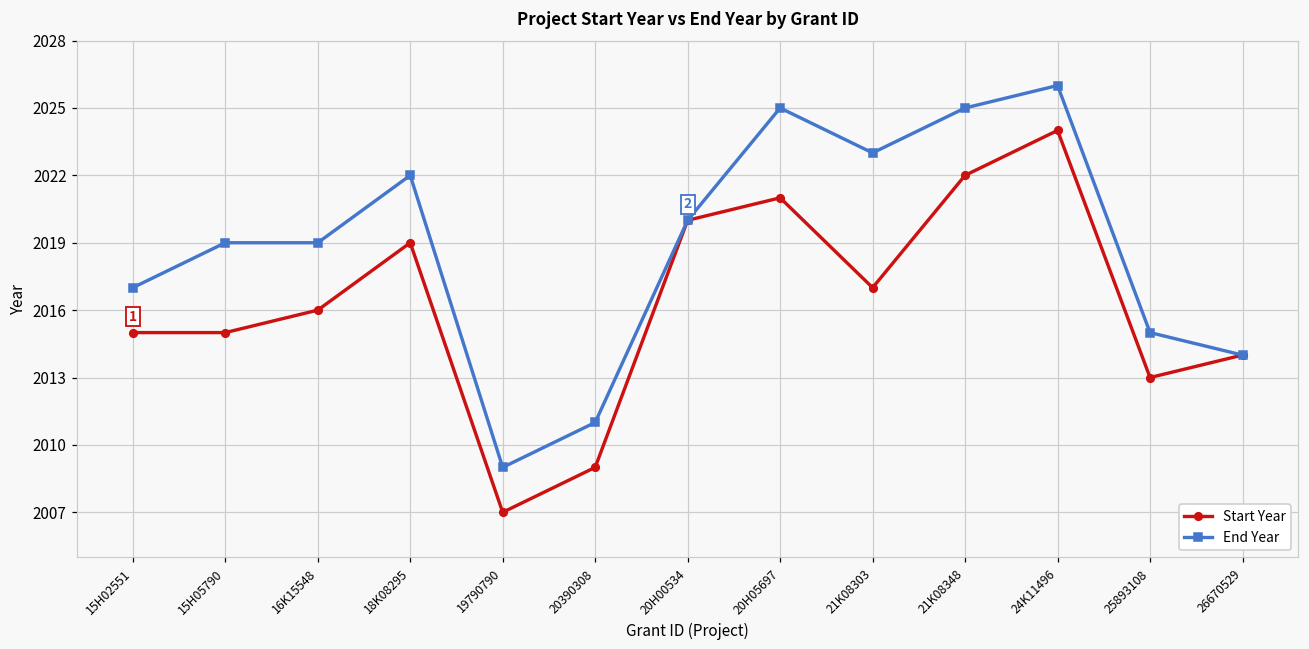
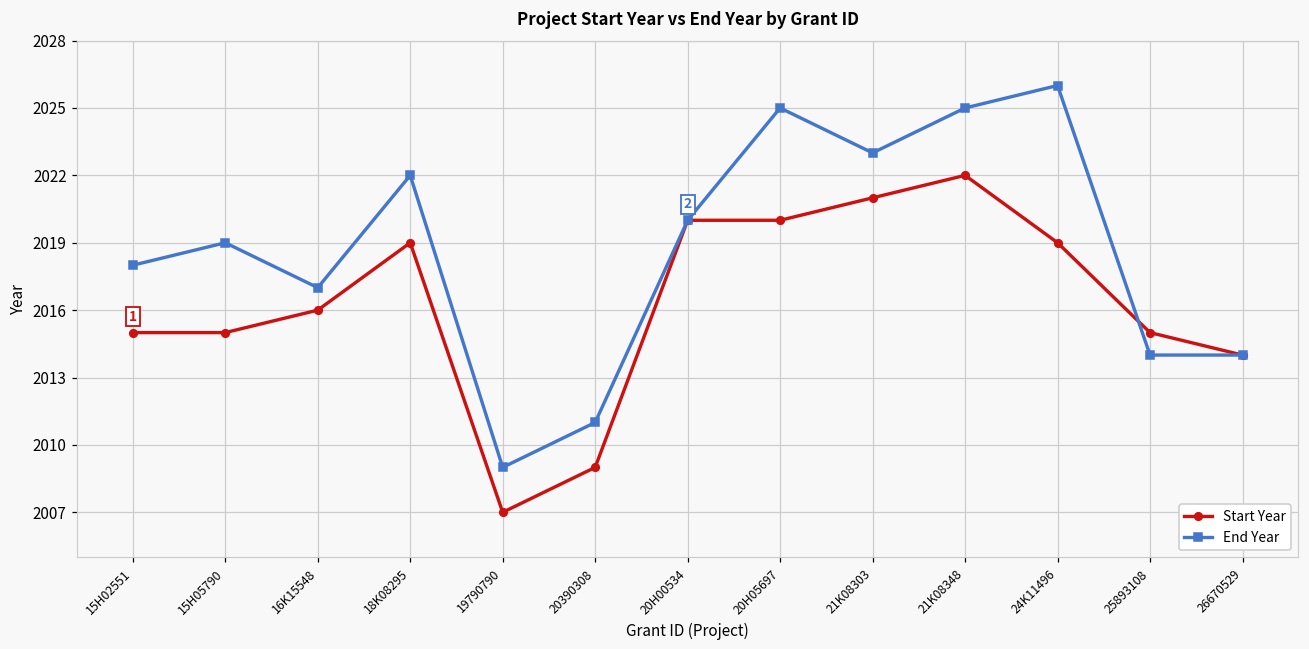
  {
    "Start Year": {
      "15H05790": 2015,
      "16K15548": 2016,
      "18K08295": 2019,
      "19790790": 2007,
      "20390308": 2009,
-     "20H05697": 2021,
-     "21K08303": 2017,
+     "20H05697": 2020,
+     "21K08303": 2021,
      "21K08348": 2022,
-     "24K11496": 2024,
-     "25893108": 2013
+     "24K11496": 2019,
+     "25893108": 2015
    },
    "End Year": {
-     "15H02551": 2017,
+     "15H02551": 2018,
      "15H05790": 2019,
-     "16K15548": 2019,
+     "16K15548": 2017,
      "18K08295": 2022,
      "19790790": 2009,
      "20390308": 2011,
      "20H05697": 2025,
      "21K08303": 2023,
      "21K08348": 2025,
      "24K11496": 2026,
-     "25893108": 2015
+     "25893108": 2014
    }
  }
